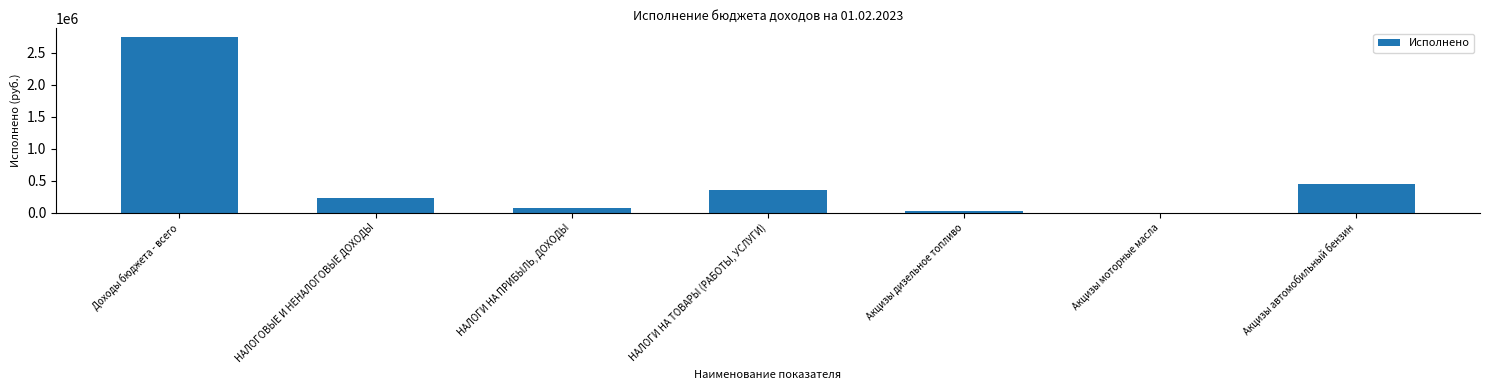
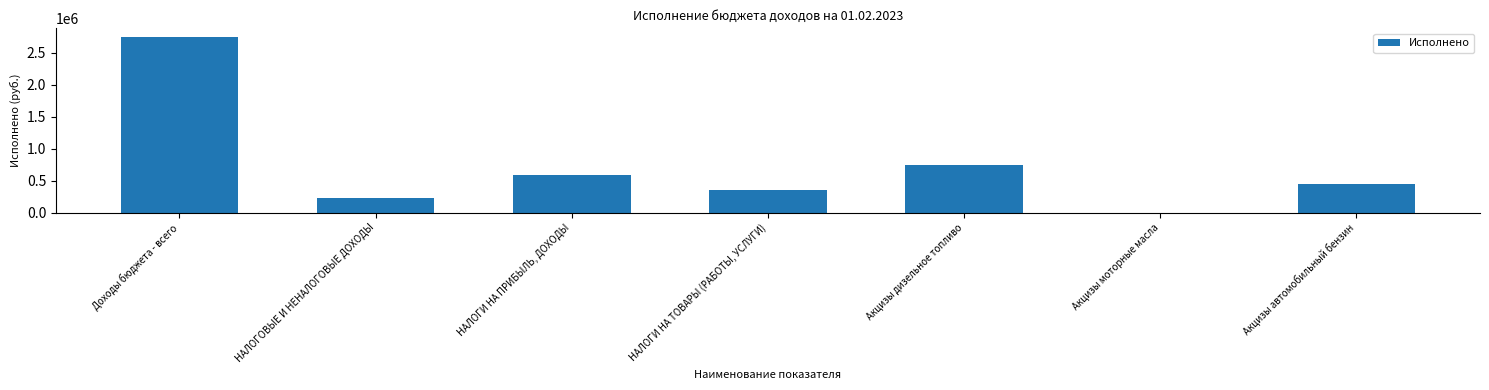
  {
    "Доходы бюджета - всего": 2700000,
    "НАЛОГОВЫЕ И НЕНАЛОГОВЫЕ ДОХОДЫ": 200000,
-   "НАЛОГИ НА ПРИБЫЛЬ, ДОХОДЫ": 100000,
+   "НАЛОГИ НА ПРИБЫЛЬ, ДОХОДЫ": 600000,
    "НАЛОГИ НА ТОВАРЫ (РАБОТЫ, УСЛУГИ)": 400000,
-   "Акцизы дизельное топливо": 0,
+   "Акцизы дизельное топливо": 700000,
    "Акцизы автомобильный бензин": 400000
  }
